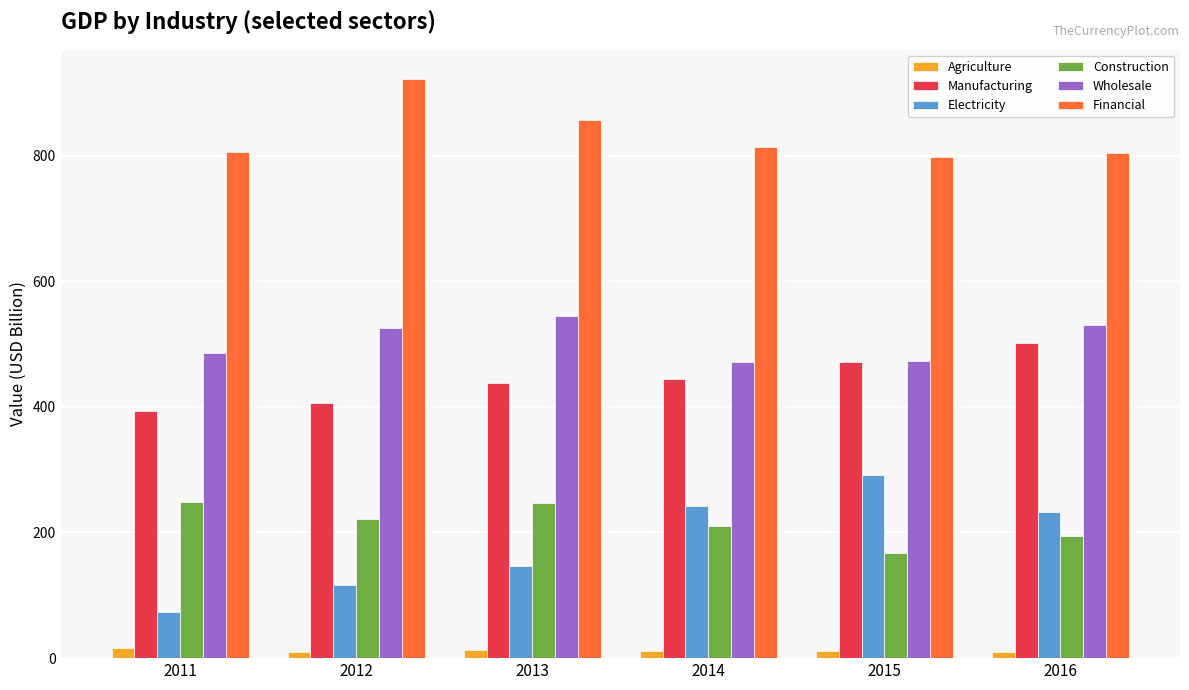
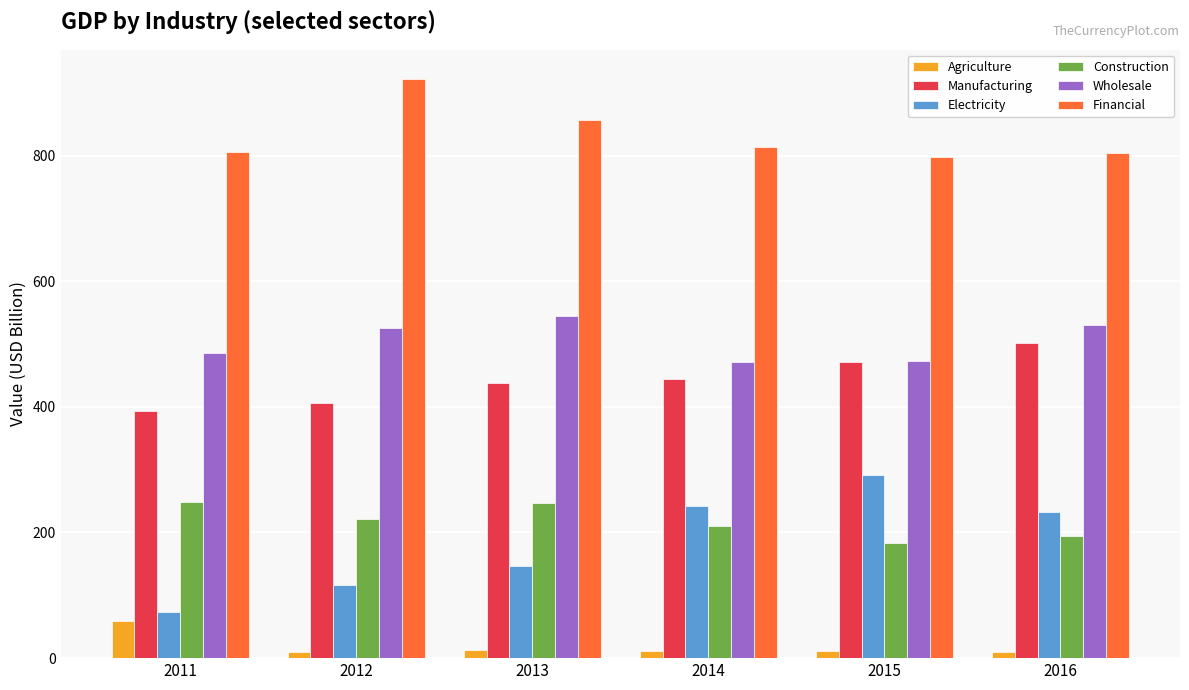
  {
    "Agriculture": {
-     "2011": 20,
+     "2011": 60,
      "2012": 10,
      "2013": 10,
      "2014": 10,
      "2015": 10,
      "2016": 10
    },
    "Electricity": {
      "2011": 70,
      "2012": 120,
      "2013": 150,
      "2014": 240,
      "2015": 290,
      "2016": 230
    },
    "Construction": {
      "2011": 250,
      "2012": 220,
      "2013": 250,
      "2014": 210,
-     "2015": 170,
+     "2015": 180,
      "2016": 200
    },
    "Wholesale": {
      "2011": 490,
      "2012": 520,
      "2013": 540,
      "2014": 470,
      "2015": 470,
      "2016": 530
    }
  }
